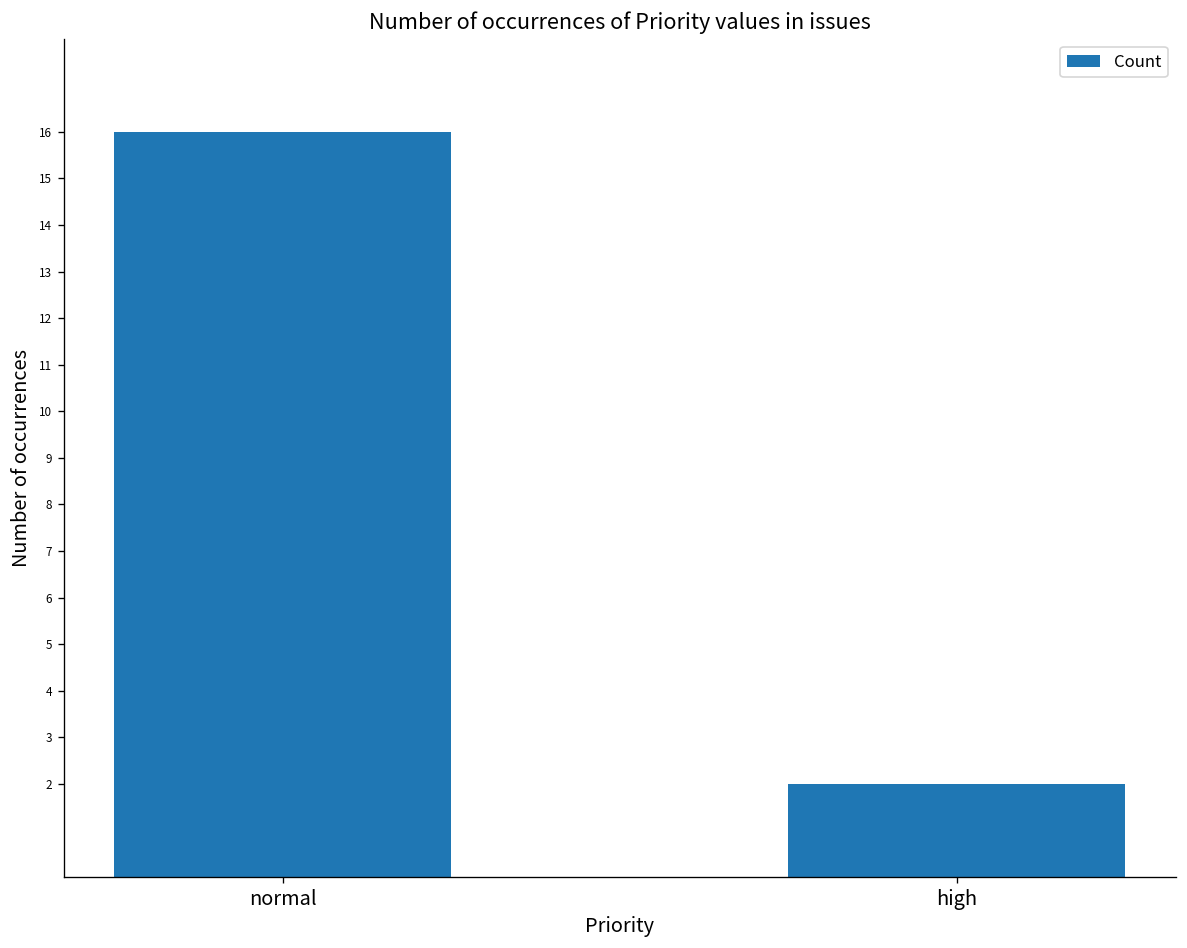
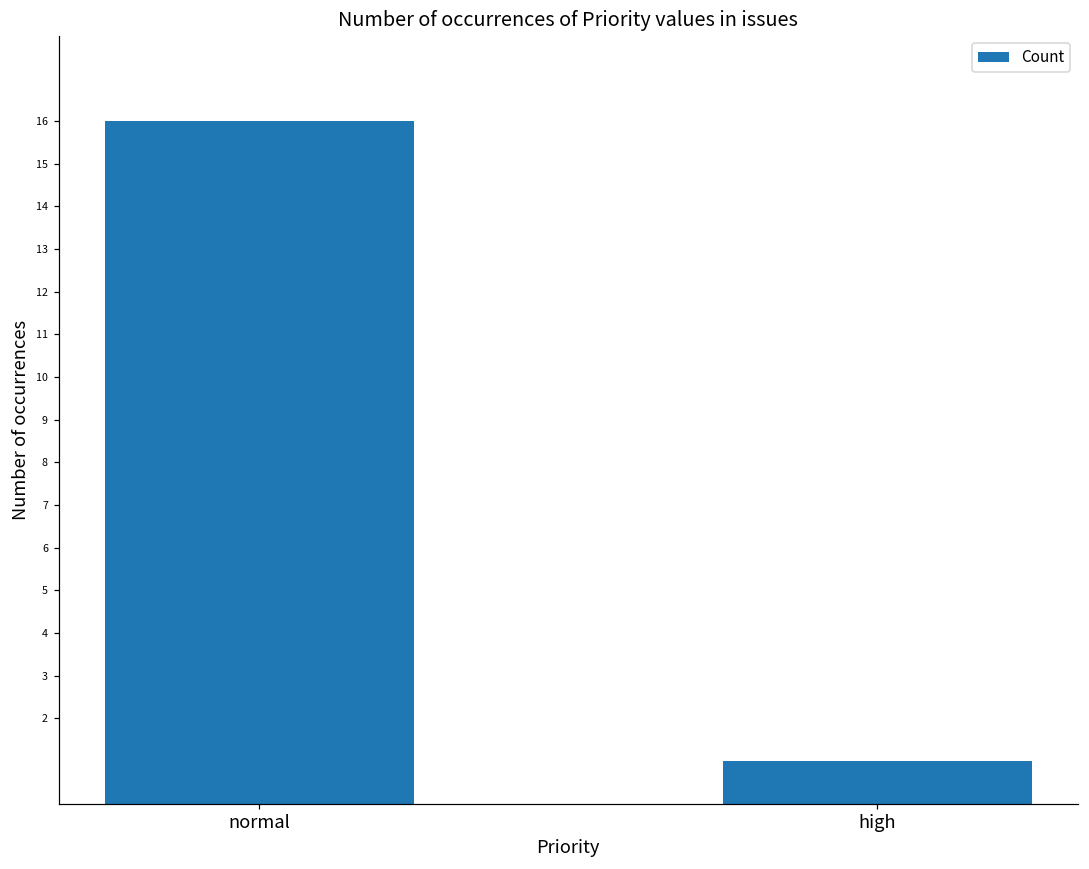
  {
    "normal": 16,
-   "high": 2
+   "high": 1
  }
